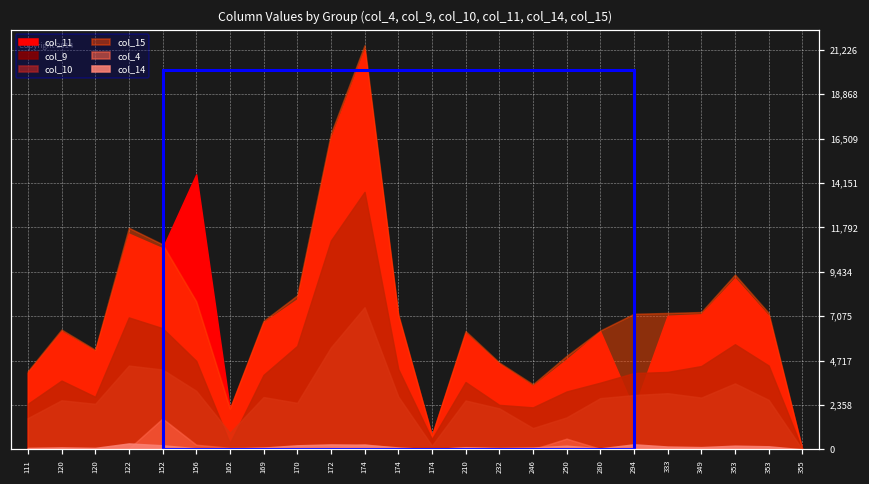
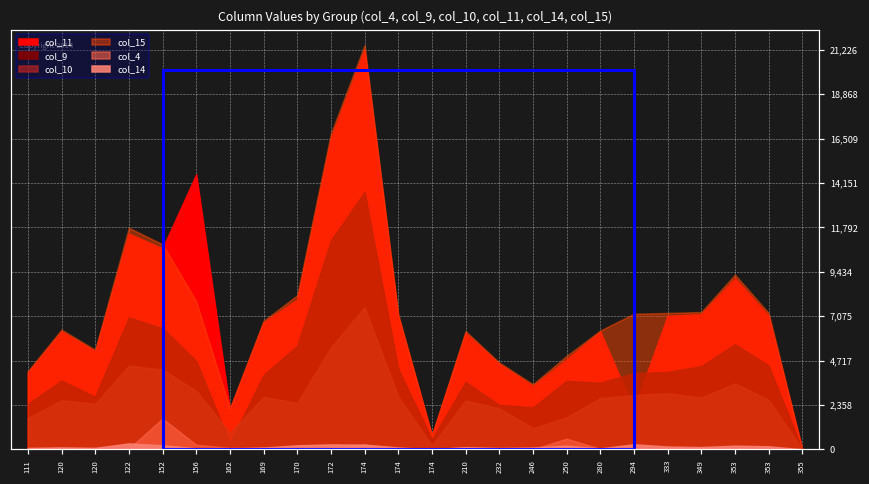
  {
    "col_11": {
      "122": "11,500",
      "152": "10,700",
      "156": "14,600",
      "170": "8,000",
      "172": "16,500",
      "250": "4,800",
      "294": "2,100",
      "333": "7,100"
    },
    "col_9": {
      "111": "2,400",
      "122": "7,000",
      "152": "6,400",
      "156": "4,700",
      "162": "300",
      "169": "4,000",
      "170": "5,500",
      "172": "11,100",
      "210": "3,600",
      "232": "2,400",
      "246": "2,200",
-     "250": "3,100",
+     "250": "3,600",
      "280": "3,500",
      "294": "4,100",
      "333": "4,100",
      "349": "4,400"
    }
  }
